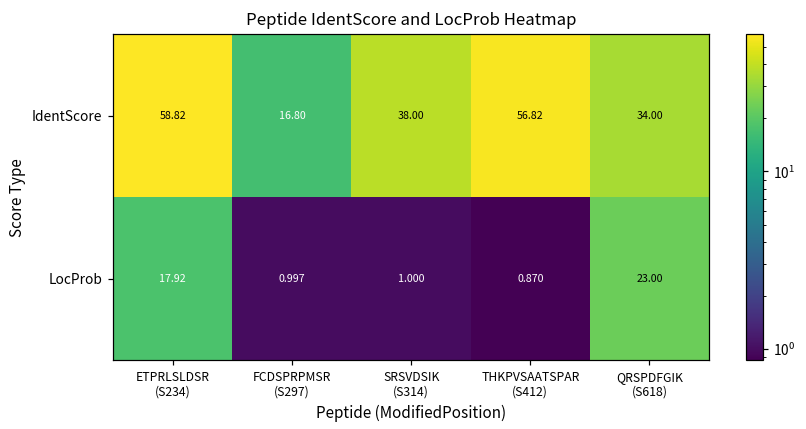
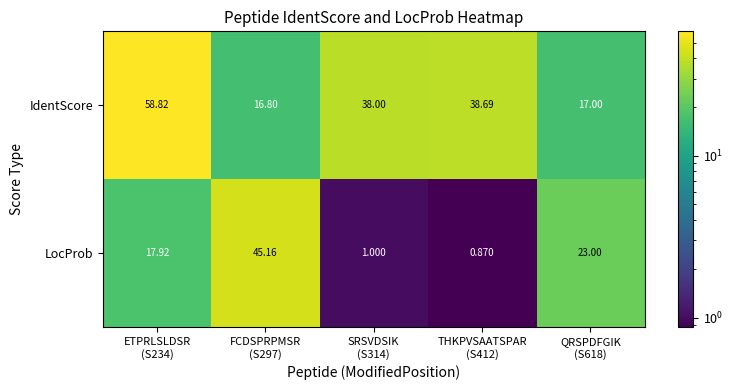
  {
    "IdentScore": {
      "ETPRLSLDSR (S234)": 58.82,
      "FCDSPRPMSR (S297)": 16.80,
      "SRSVDSIK (S314)": 38.00,
-     "THKPVSAATSPAR (S412)": 56.82,
-     "QRSPDFGIK (S618)": 34.00
+     "THKPVSAATSPAR (S412)": 38.69,
+     "QRSPDFGIK (S618)": 17.00
    },
    "LocProb": {
      "ETPRLSLDSR (S234)": 17.92,
-     "FCDSPRPMSR (S297)": 0.997,
+     "FCDSPRPMSR (S297)": 45.16,
      "SRSVDSIK (S314)": 1.000,
      "THKPVSAATSPAR (S412)": 0.870,
      "QRSPDFGIK (S618)": 23.00
    }
  }
